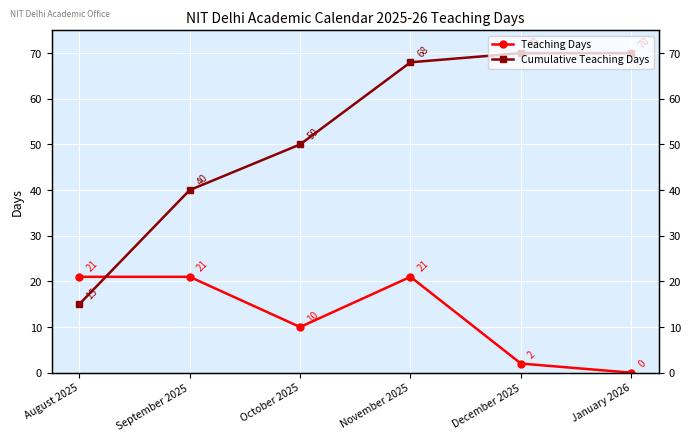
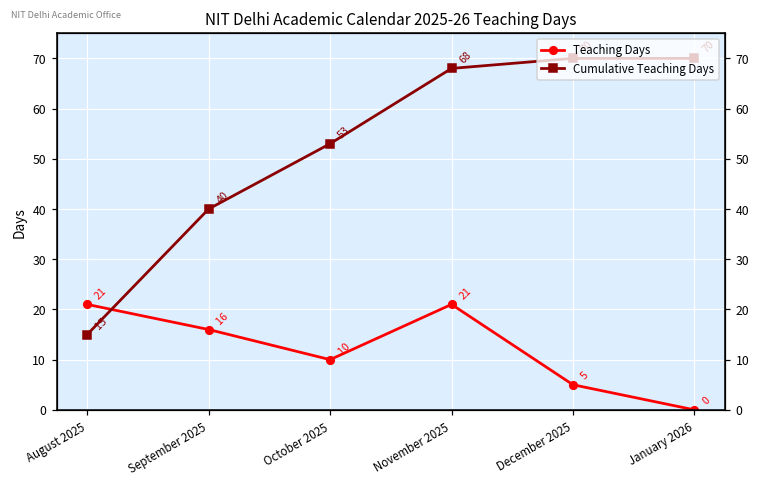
  {
    "Teaching Days": {
      "August 2025": 21,
-     "September 2025": 21,
+     "September 2025": 16,
      "October 2025": 10,
      "November 2025": 21,
-     "December 2025": 2,
+     "December 2025": 5,
      "January 2026": 0
    },
    "Cumulative Teaching Days": {
      "August 2025": 15,
      "September 2025": 40,
-     "October 2025": 50,
+     "October 2025": 53,
      "November 2025": 68
    }
  }
